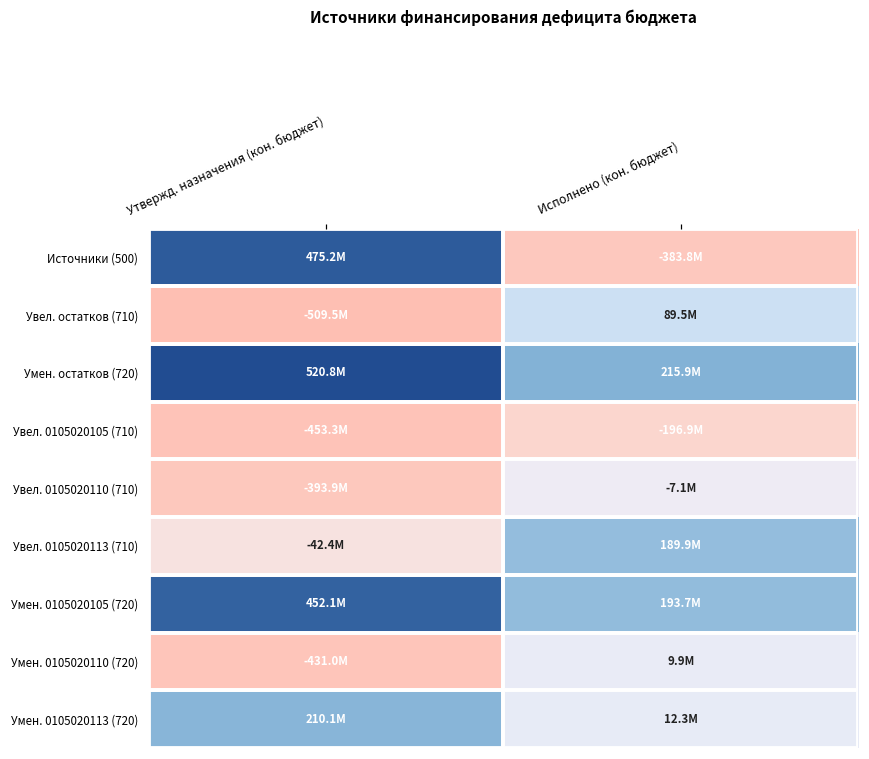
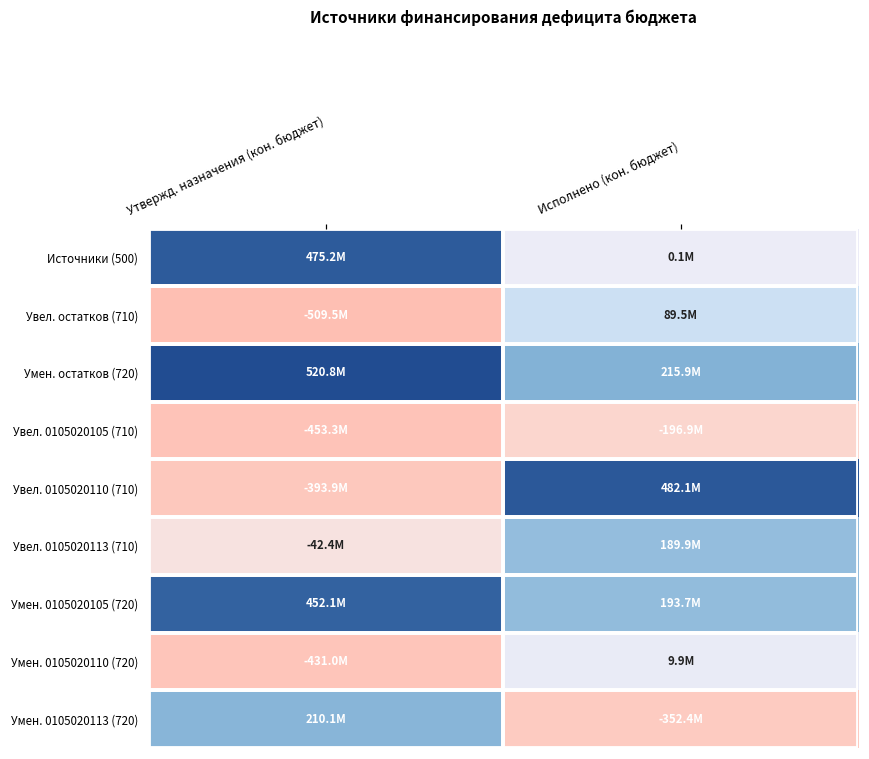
  {
    "Источники (500)": {
      "Утвержд. назначения (кон. бюджет)": "475.2M",
-     "Исполнено (кон. бюджет)": "-383.8M"
+     "Исполнено (кон. бюджет)": "0.1M"
    },
    "Увел. остатков (710)": {
      "Утвержд. назначения (кон. бюджет)": "-509.5M",
      "Исполнено (кон. бюджет)": "89.5M"
    },
    "Умен. остатков (720)": {
      "Утвержд. назначения (кон. бюджет)": "520.8M",
      "Исполнено (кон. бюджет)": "215.9M"
    },
    "Увел. 0105020105 (710)": {
      "Утвержд. назначения (кон. бюджет)": "-453.3M",
      "Исполнено (кон. бюджет)": "-196.9M"
    },
    "Увел. 0105020110 (710)": {
      "Утвержд. назначения (кон. бюджет)": "-393.9M",
-     "Исполнено (кон. бюджет)": "-7.1M"
+     "Исполнено (кон. бюджет)": "482.1M"
    },
    "Увел. 0105020113 (710)": {
      "Утвержд. назначения (кон. бюджет)": "-42.4M",
      "Исполнено (кон. бюджет)": "189.9M"
    },
    "Умен. 0105020105 (720)": {
      "Утвержд. назначения (кон. бюджет)": "452.1M",
      "Исполнено (кон. бюджет)": "193.7M"
    },
    "Умен. 0105020110 (720)": {
      "Утвержд. назначения (кон. бюджет)": "-431.0M",
      "Исполнено (кон. бюджет)": "9.9M"
    },
    "Умен. 0105020113 (720)": {
      "Утвержд. назначения (кон. бюджет)": "210.1M",
-     "Исполнено (кон. бюджет)": "12.3M"
+     "Исполнено (кон. бюджет)": "-352.4M"
    }
  }
